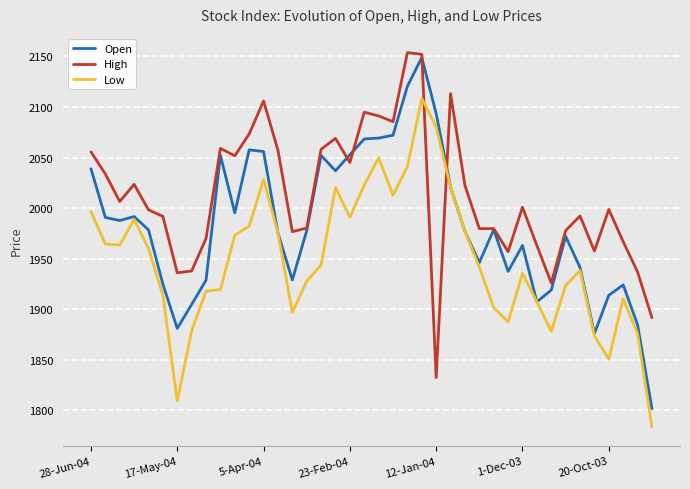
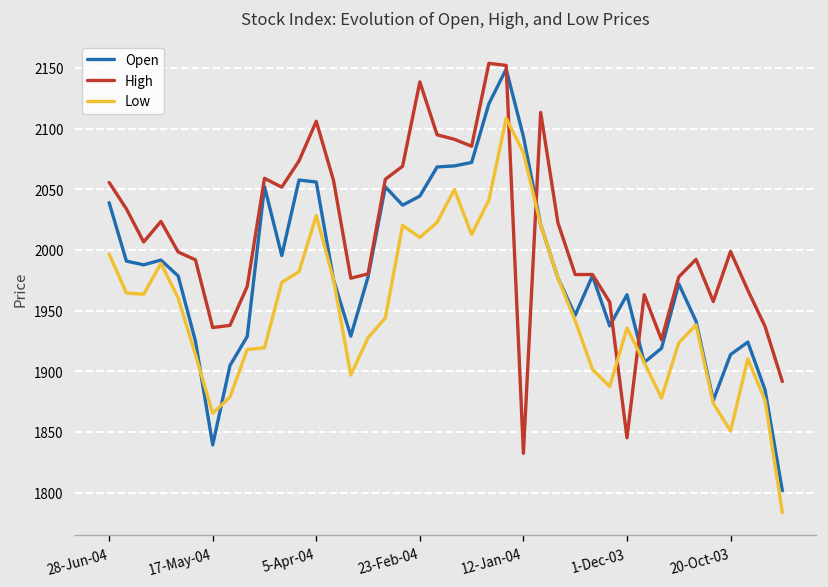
  {
    "Open": {
      "28-Jun-04": 2039,
-     "17-May-04": 1881,
+     "17-May-04": 1839,
      "5-Apr-04": 2056,
-     "23-Feb-04": 2053,
+     "23-Feb-04": 2044,
      "12-Jan-04": 2094,
      "1-Dec-03": 1963,
      "20-Oct-03": 1914
    },
    "High": {
      "28-Jun-04": 2056,
      "17-May-04": 1936,
      "5-Apr-04": 2106,
-     "23-Feb-04": 2045,
+     "23-Feb-04": 2139,
      "12-Jan-04": 1832,
-     "1-Dec-03": 2001,
+     "1-Dec-03": 1845,
      "20-Oct-03": 1999
    },
    "Low": {
      "28-Jun-04": 1997,
-     "17-May-04": 1809,
+     "17-May-04": 1865,
      "5-Apr-04": 2028,
-     "23-Feb-04": 1991,
+     "23-Feb-04": 2010,
      "12-Jan-04": 2080,
      "1-Dec-03": 1936,
      "20-Oct-03": 1851
    }
  }
